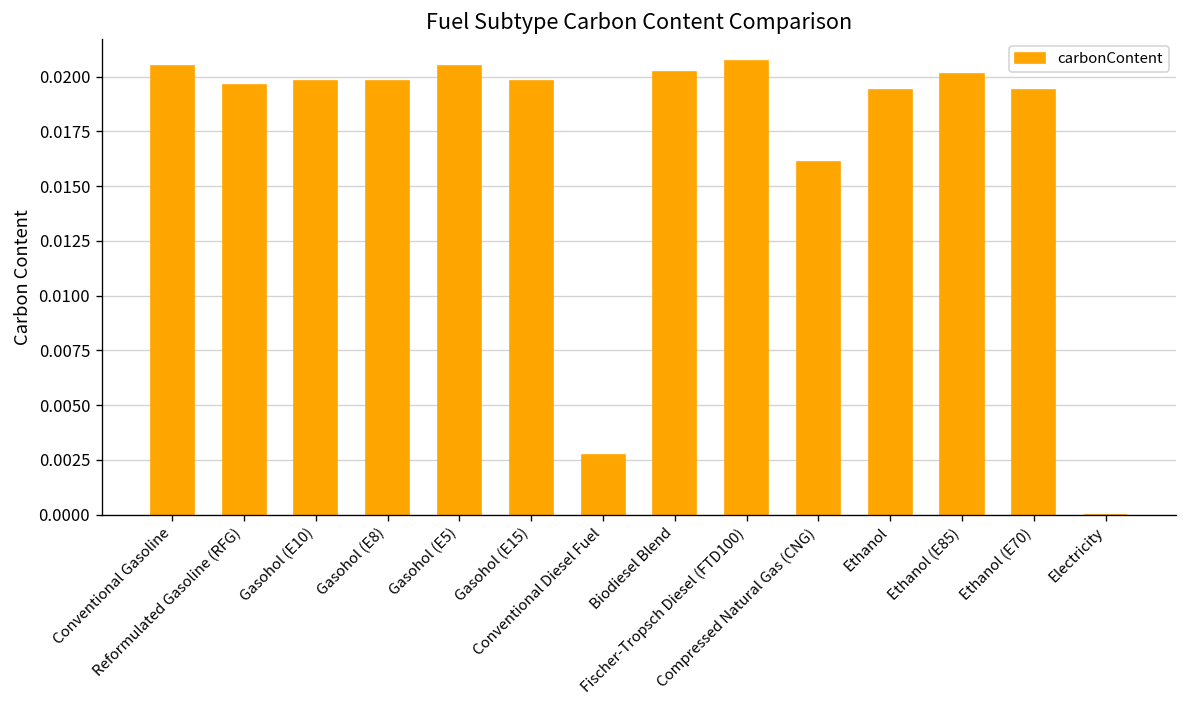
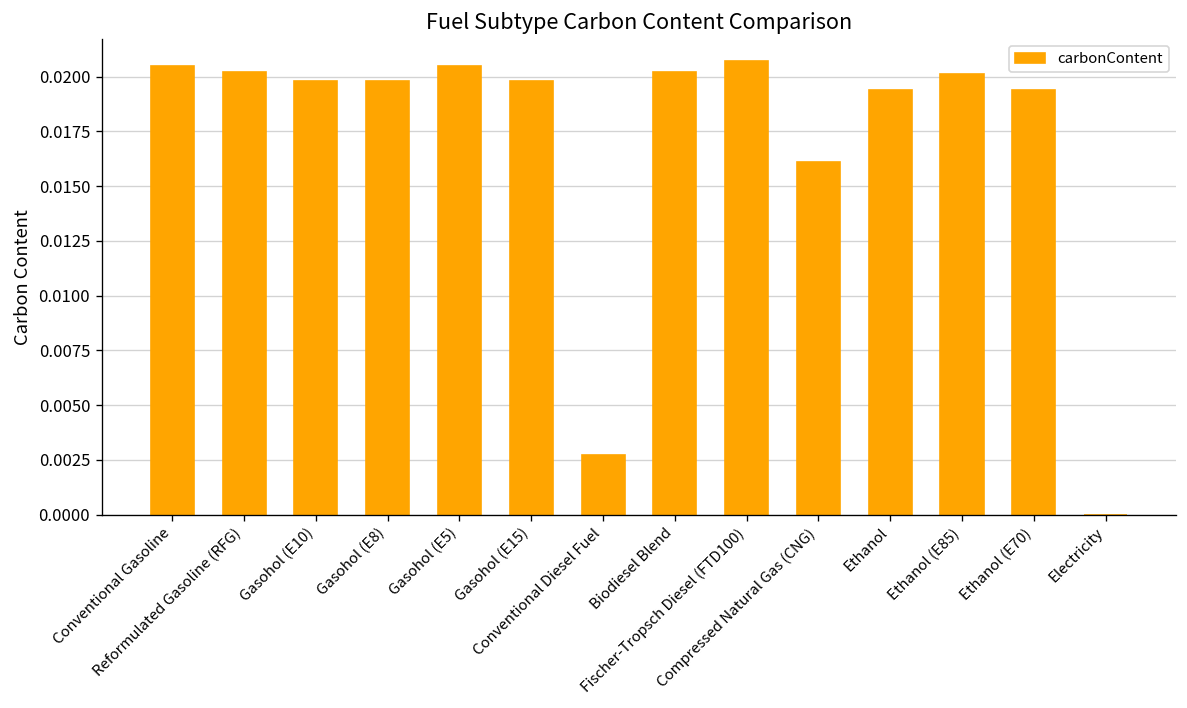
  {
    "Conventional Gasoline": 0.0205,
-   "Reformulated Gasoline (RFG)": 0.0196,
+   "Reformulated Gasoline (RFG)": 0.0202,
    "Gasohol (E10)": 0.0198,
    "Gasohol (E8)": 0.0198,
    "Gasohol (E5)": 0.0205,
    "Gasohol (E15)": 0.0198,
    "Conventional Diesel Fuel": 0.0027,
    "Biodiesel Blend": 0.0202,
    "Fischer-Tropsch Diesel (FTD100)": 0.0207,
    "Compressed Natural Gas (CNG)": 0.0161,
    "Ethanol": 0.0194,
    "Ethanol (E85)": 0.0201,
    "Ethanol (E70)": 0.0194,
    "Electricity": 0.0000
  }
